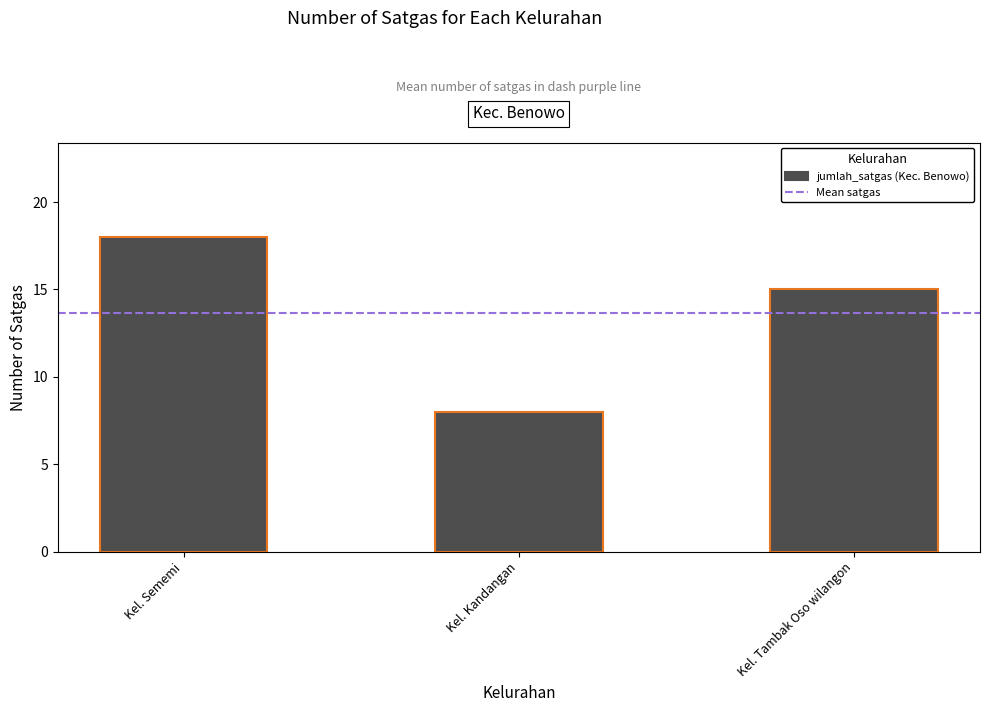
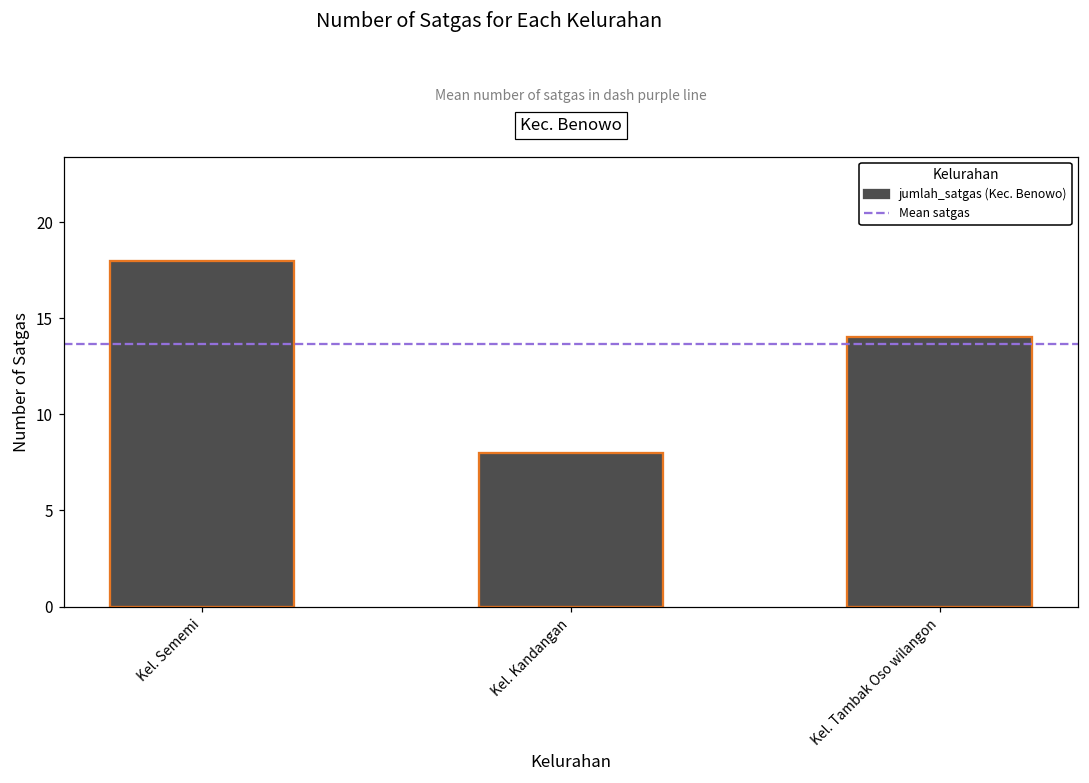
  {
    "Kel. Sememi": 18,
    "Kel. Kandangan": 8,
-   "Kel. Tambak Oso wilangon": 15
+   "Kel. Tambak Oso wilangon": 14
  }
